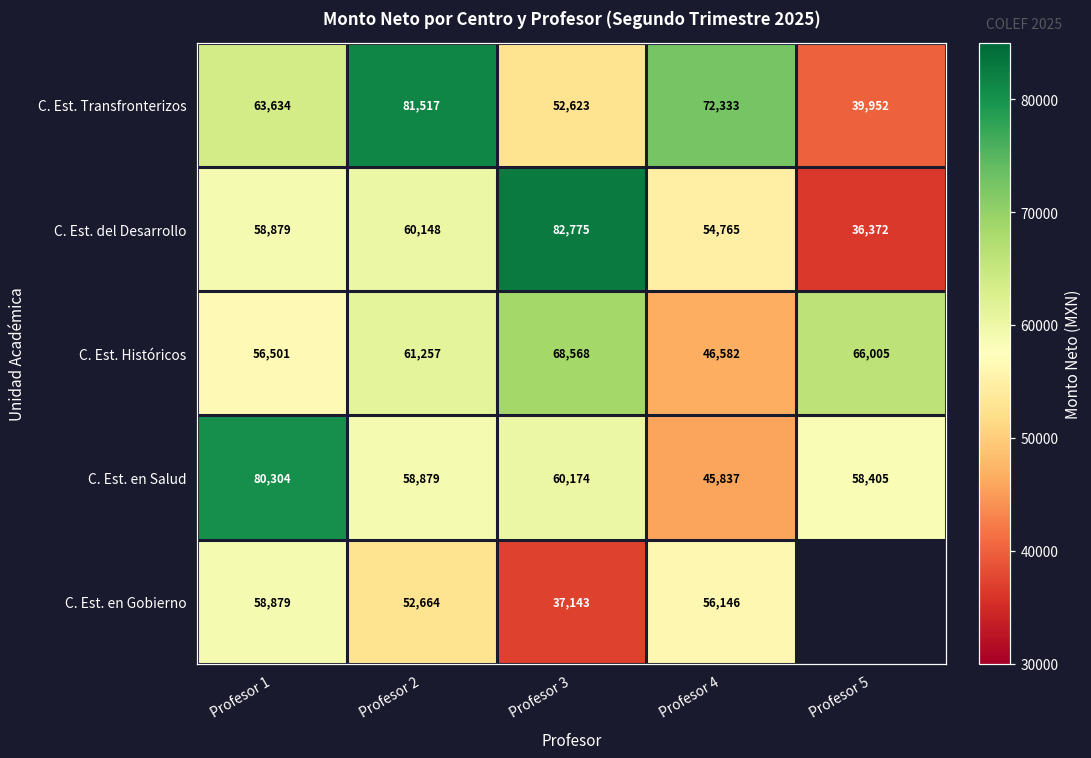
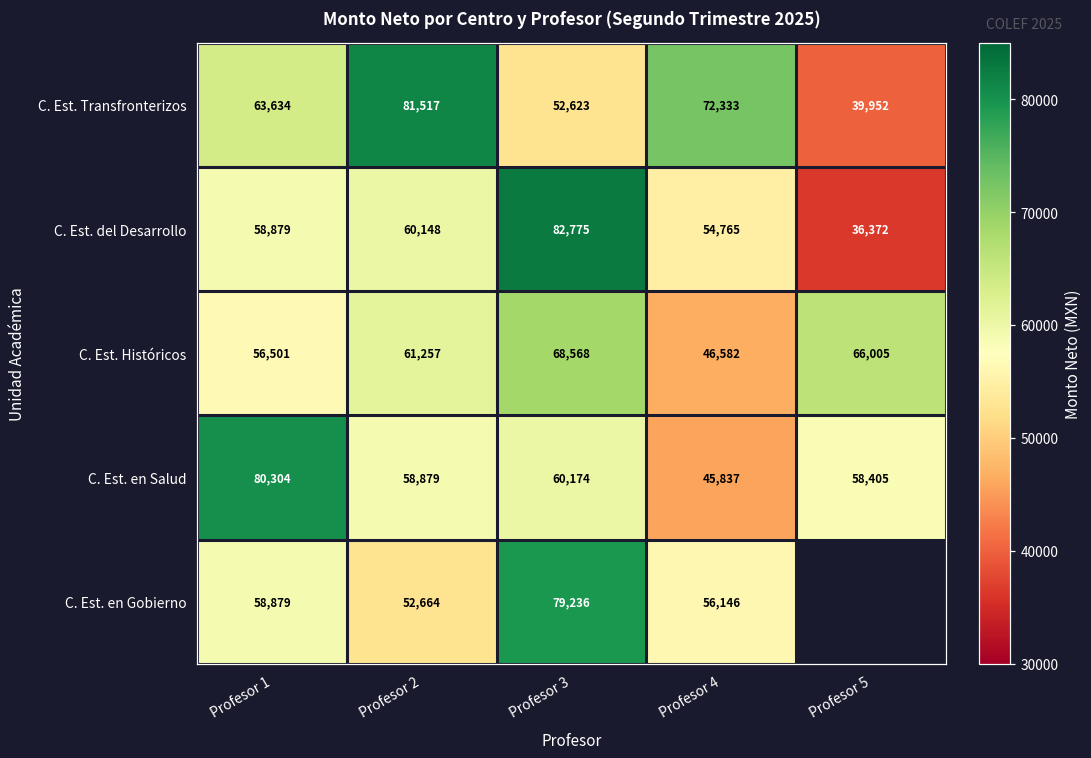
  {
    "C. Est. Transfronterizos": {
      "Profesor 1": "63,634",
      "Profesor 2": "81,517",
      "Profesor 3": "52,623",
      "Profesor 4": "72,333",
      "Profesor 5": "39,952"
    },
    "C. Est. del Desarrollo": {
      "Profesor 1": "58,879",
      "Profesor 2": "60,148",
      "Profesor 3": "82,775",
      "Profesor 4": "54,765",
      "Profesor 5": "36,372"
    },
    "C. Est. Históricos": {
      "Profesor 1": "56,501",
      "Profesor 2": "61,257",
      "Profesor 3": "68,568",
      "Profesor 4": "46,582",
      "Profesor 5": "66,005"
    },
    "C. Est. en Salud": {
      "Profesor 1": "80,304",
      "Profesor 2": "58,879",
      "Profesor 3": "60,174",
      "Profesor 4": "45,837",
      "Profesor 5": "58,405"
    },
    "C. Est. en Gobierno": {
      "Profesor 1": "58,879",
      "Profesor 2": "52,664",
-     "Profesor 3": "37,143",
+     "Profesor 3": "79,236",
      "Profesor 4": "56,146"
    }
  }
